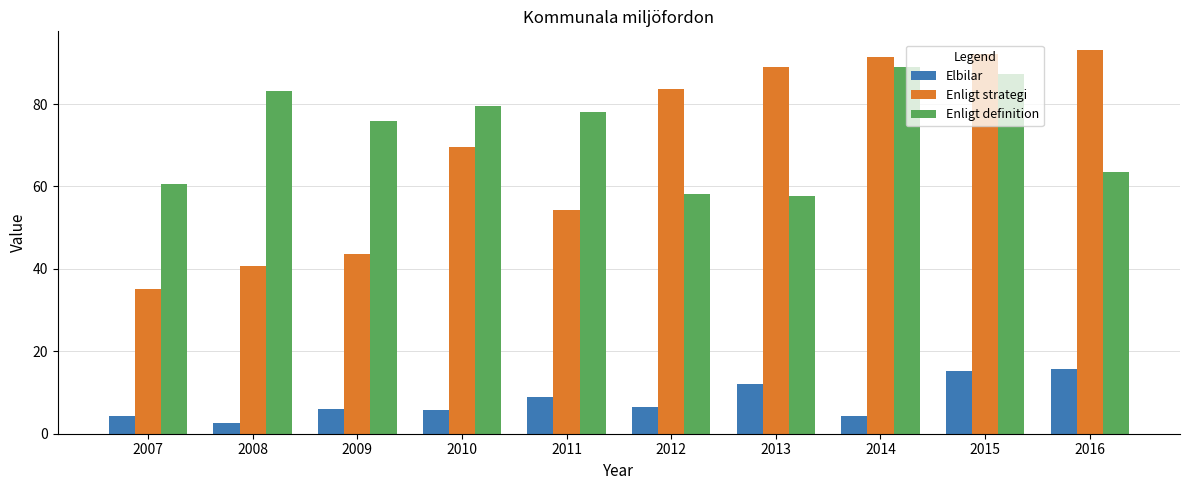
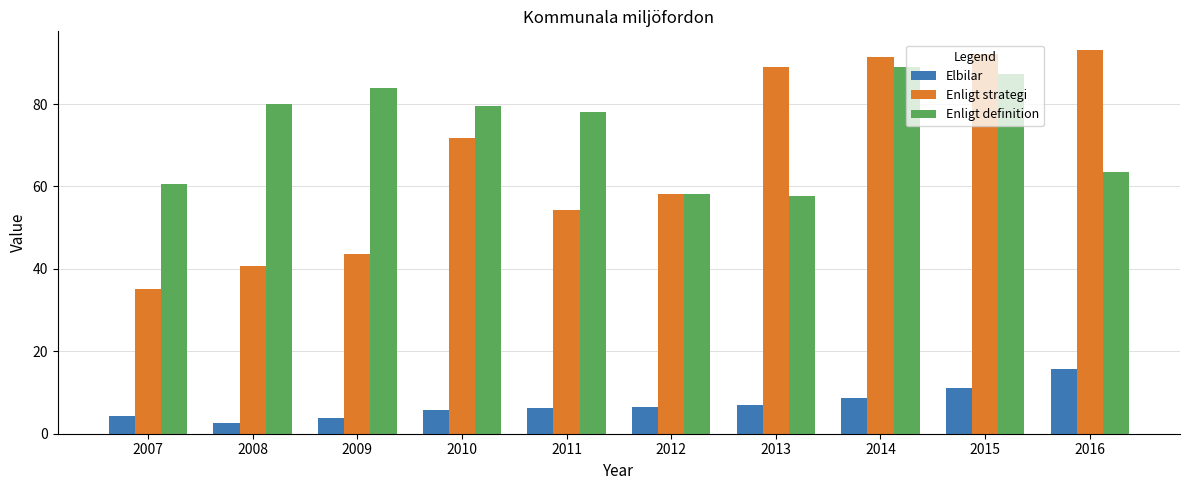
  {
    "Elbilar": {
      "2007": 4,
      "2008": 3,
-     "2009": 6,
+     "2009": 4,
      "2010": 6,
-     "2011": 9,
+     "2011": 6,
      "2012": 7,
-     "2013": 12,
-     "2014": 4,
-     "2015": 15,
+     "2013": 7,
+     "2014": 9,
+     "2015": 11,
      "2016": 16
    },
    "Enligt strategi": {
      "2007": 35,
      "2008": 41,
      "2009": 44,
-     "2010": 70,
+     "2010": 72,
      "2011": 54,
-     "2012": 84,
+     "2012": 58,
      "2013": 89,
      "2014": 91,
      "2016": 93
    },
    "Enligt definition": {
      "2007": 61,
-     "2008": 83,
-     "2009": 76,
+     "2008": 80,
+     "2009": 84,
      "2010": 80,
      "2011": 78,
      "2012": 58,
      "2013": 58,
      "2016": 64
    }
  }
